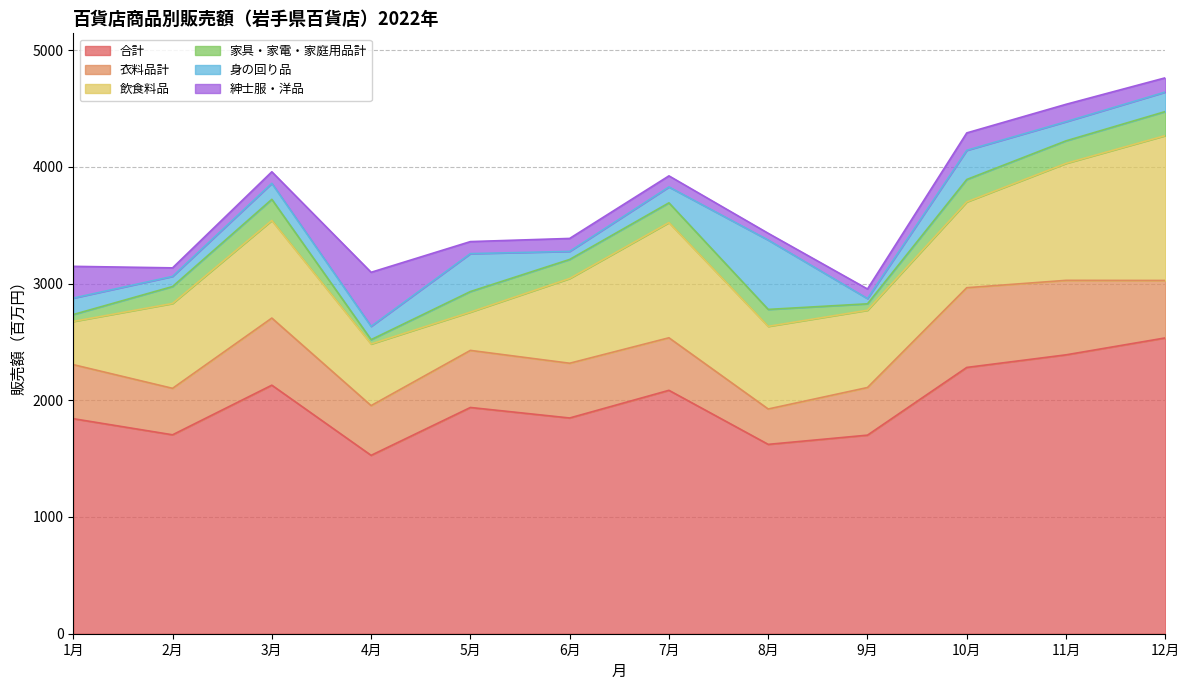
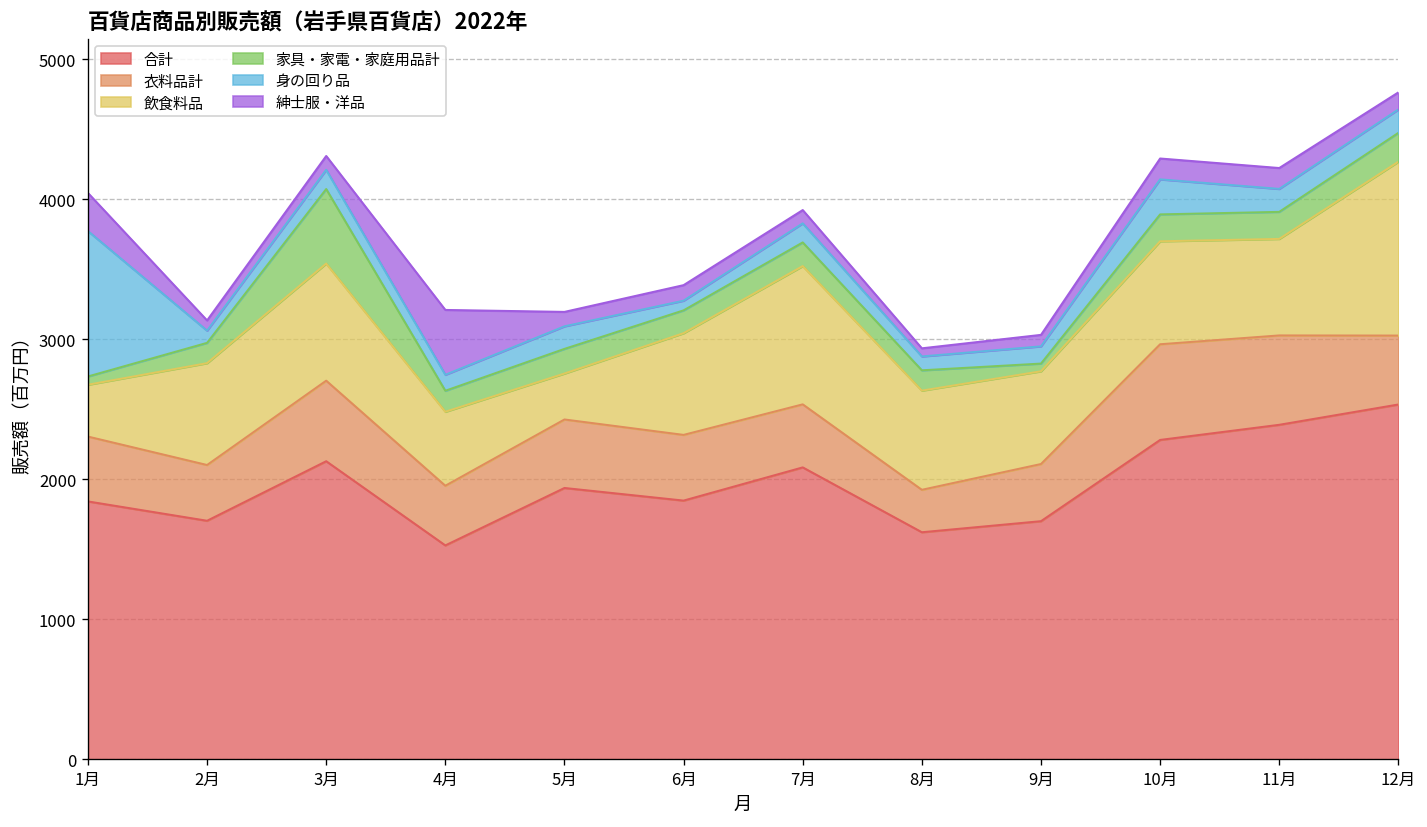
  {
    "飲食料品": {
      "1月": 370,
      "2月": 730,
      "3月": 840,
      "4月": 530,
      "5月": 330,
      "6月": 730,
      "7月": 990,
      "8月": 710,
      "9月": 660,
      "10月": 740,
-     "11月": 1000,
+     "11月": 690,
      "12月": 1240
    },
    "家具・家電・家庭用品計": {
      "1月": 60,
      "2月": 150,
-     "3月": 180,
-     "4月": 40,
+     "3月": 530,
+     "4月": 150,
      "5月": 180,
      "6月": 160,
      "7月": 170,
      "8月": 150,
      "9月": 60,
      "10月": 190,
      "11月": 190,
      "12月": 210
    },
    "身の回り品": {
-     "1月": 140,
+     "1月": 1040,
      "2月": 90,
      "3月": 140,
      "4月": 110,
-     "5月": 330,
+     "5月": 160,
      "6月": 70,
      "7月": 140,
-     "8月": 590,
-     "9月": 50,
+     "8月": 100,
+     "9月": 120,
      "10月": 250,
      "11月": 160,
      "12月": 170
    },
    "紳士服・洋品": {
      "1月": 270,
      "2月": 70,
      "3月": 100,
      "4月": 460,
      "5月": 100,
      "6月": 110,
      "7月": 100,
      "8月": 60,
      "9月": 80,
      "10月": 150,
      "11月": 150,
      "12月": 120
    }
  }
